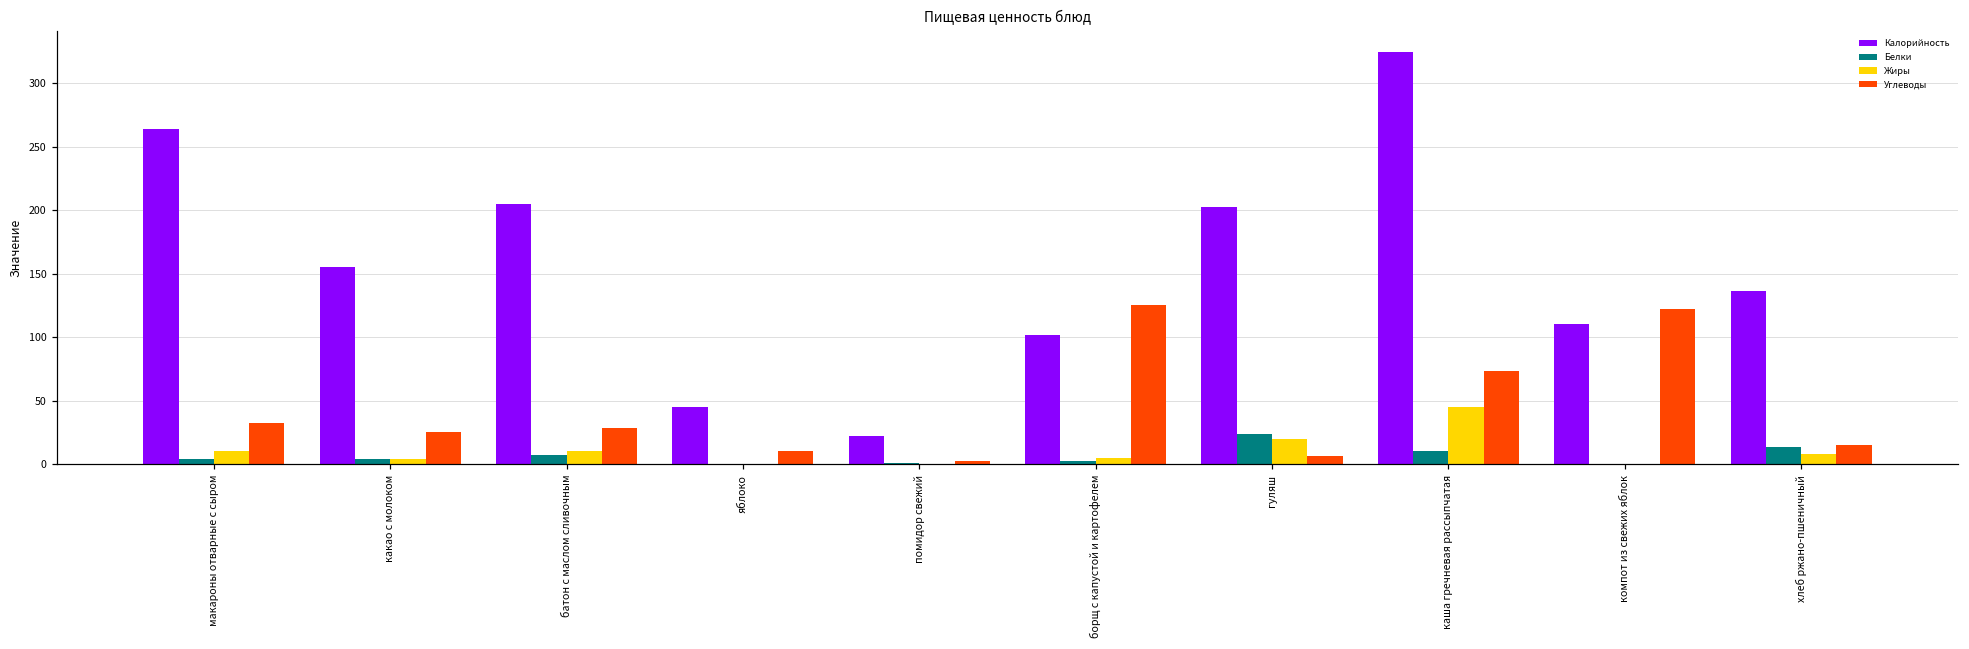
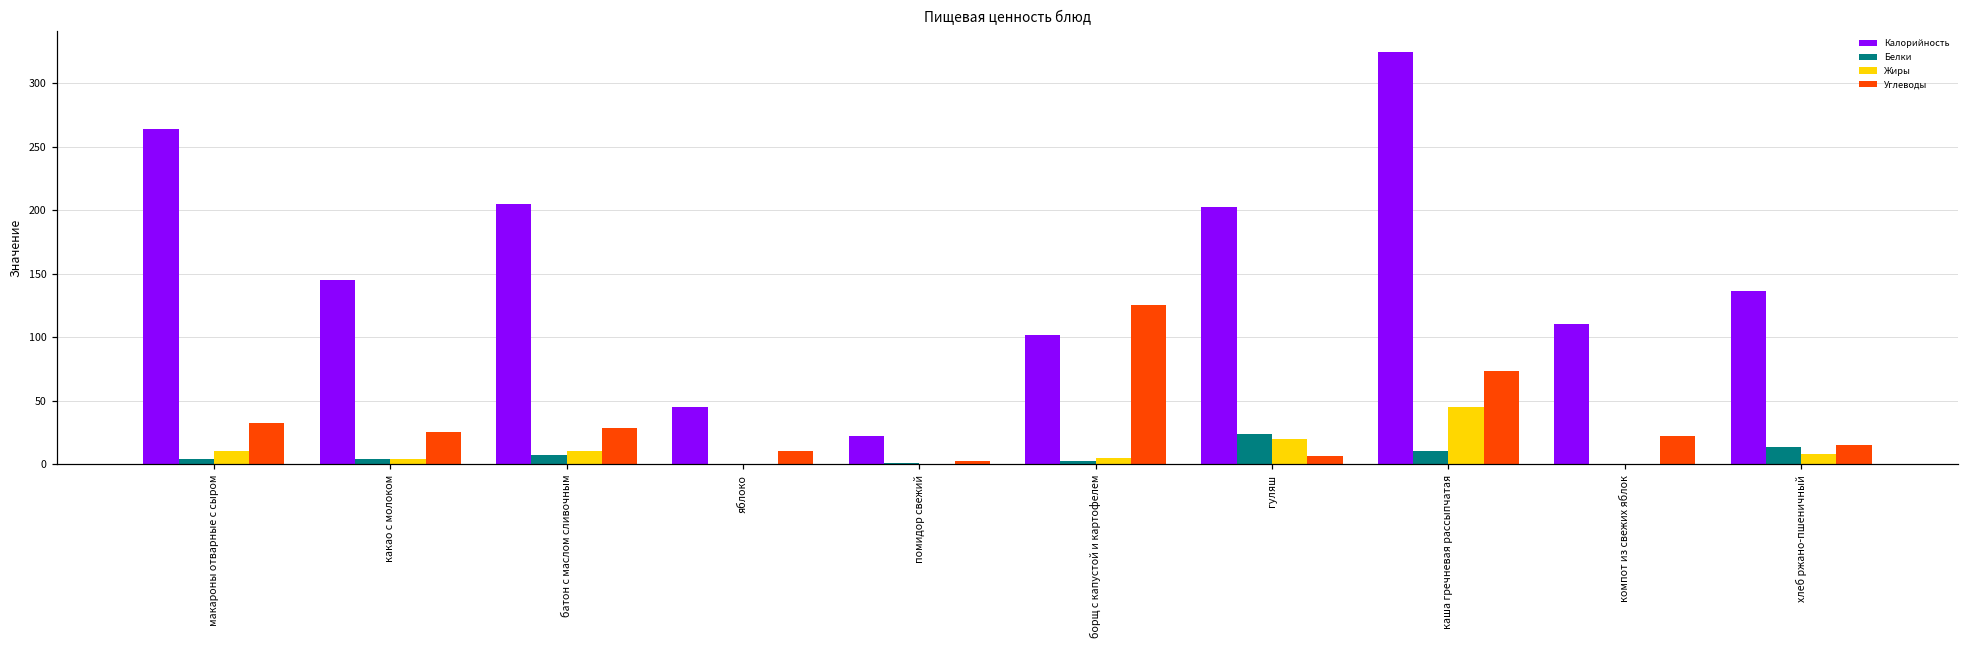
  {
    "Калорийность": {
      "макароны отварные с сыром": 264,
-     "какао с молоком": 155,
+     "какао с молоком": 145,
      "батон с маслом сливочным": 205,
      "яблоко": 45,
      "помидор свежий": 22,
      "борщ с капустой и картофелем": 102,
      "гуляш": 203,
      "каша гречневая рассыпчатая": 325,
      "компот из свежих яблок": 110,
      "хлеб ржано-пшеничный": 136
    },
    "Белки": {
      "макароны отварные с сыром": 4,
      "какао с молоком": 4,
      "батон с маслом сливочным": 7,
      "яблоко": 0,
      "гуляш": 24,
      "каша гречневая рассыпчатая": 10,
      "компот из свежих яблок": 0,
      "хлеб ржано-пшеничный": 13
    },
    "Жиры": {
      "макароны отварные с сыром": 10,
      "какао с молоком": 4,
      "батон с маслом сливочным": 10,
      "яблоко": 0,
      "помидор свежий": 0,
      "борщ с капустой и картофелем": 5,
      "гуляш": 20,
      "каша гречневая рассыпчатая": 45,
      "компот из свежих яблок": 0,
      "хлеб ржано-пшеничный": 8
    },
    "Углеводы": {
      "макароны отварные с сыром": 32,
      "какао с молоком": 25,
      "батон с маслом сливочным": 28,
      "яблоко": 10,
      "борщ с капустой и картофелем": 125,
      "гуляш": 6,
      "каша гречневая рассыпчатая": 73,
-     "компот из свежих яблок": 122,
+     "компот из свежих яблок": 22,
      "хлеб ржано-пшеничный": 15
    }
  }
